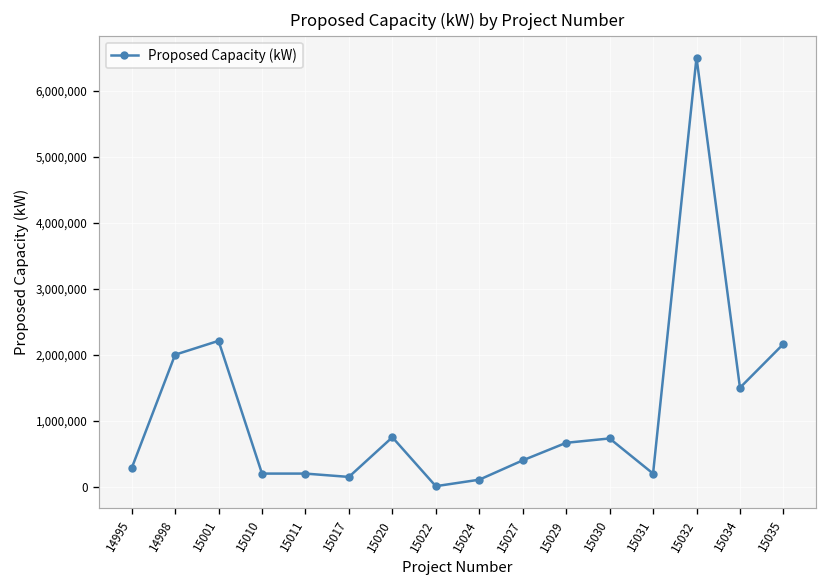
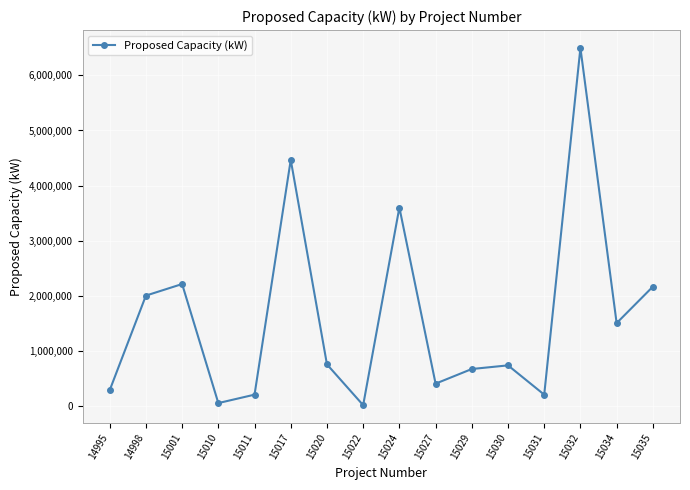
  {
    "14995": "300,000",
    "14998": "2,000,000",
    "15001": "2,200,000",
-   "15010": "200,000",
+   "15010": "0",
    "15011": "200,000",
-   "15017": "100,000",
+   "15017": "4,500,000",
    "15020": "800,000",
    "15022": "0",
-   "15024": "100,000",
+   "15024": "3,600,000",
    "15027": "400,000",
    "15029": "700,000",
    "15030": "700,000",
    "15031": "200,000",
    "15032": "6,500,000",
    "15034": "1,500,000",
    "15035": "2,200,000"
  }
